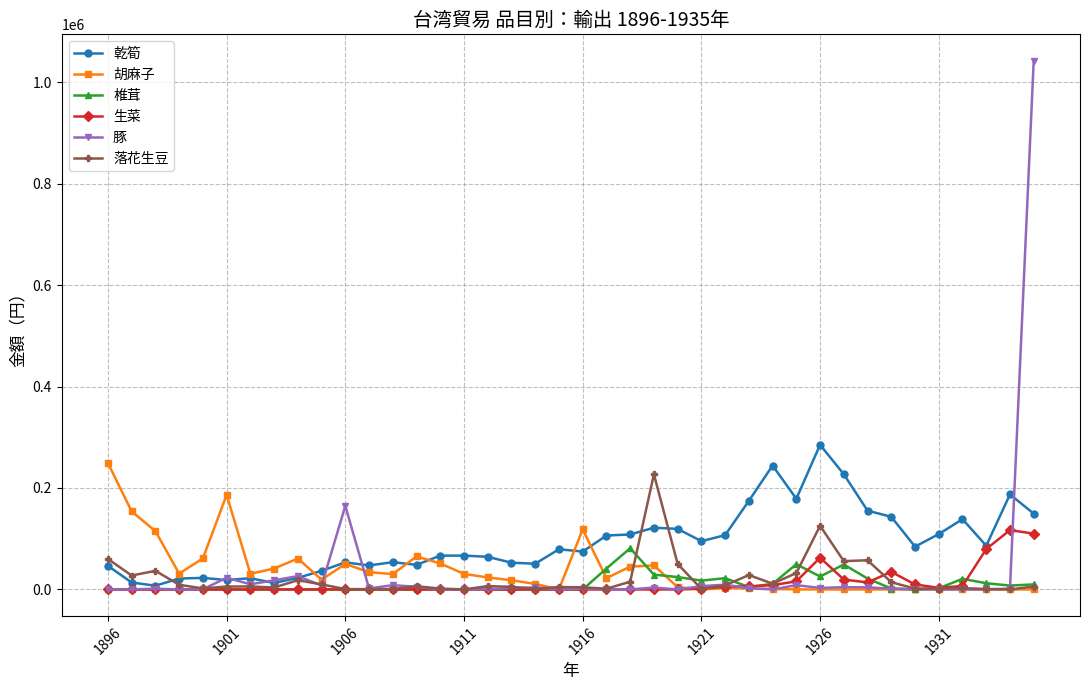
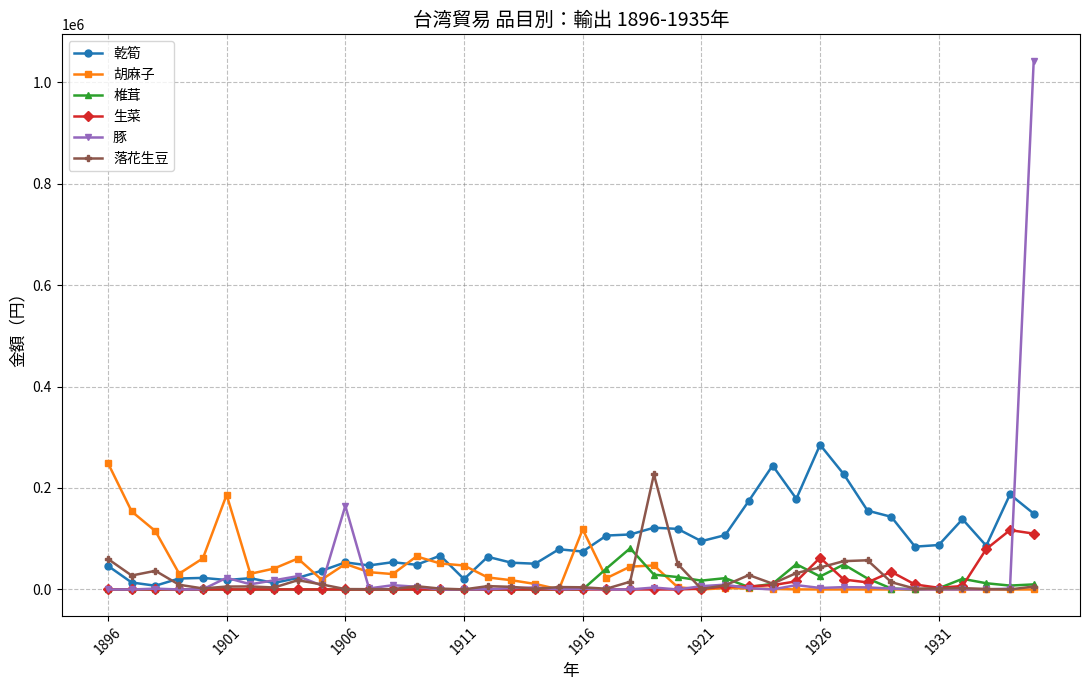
  {
    "乾筍": {
      "1896": 50000,
-     "1911": 70000,
+     "1911": 20000,
      "1916": 70000,
      "1921": 100000,
      "1926": 290000,
-     "1931": 110000
+     "1931": 90000
    },
    "胡麻子": {
      "1896": 250000,
      "1901": 190000,
-     "1911": 30000,
+     "1911": 50000,
      "1916": 120000
    },
    "椎茸": {
      "1921": 20000,
      "1926": 30000
    },
    "生菜": {
      "1926": 60000
    },
    "豚": {
      "1906": 160000,
      "1921": 10000
    },
    "落花生豆": {
      "1896": 60000,
      "1901": 10000,
-     "1926": 130000
+     "1926": 40000
    }
  }
